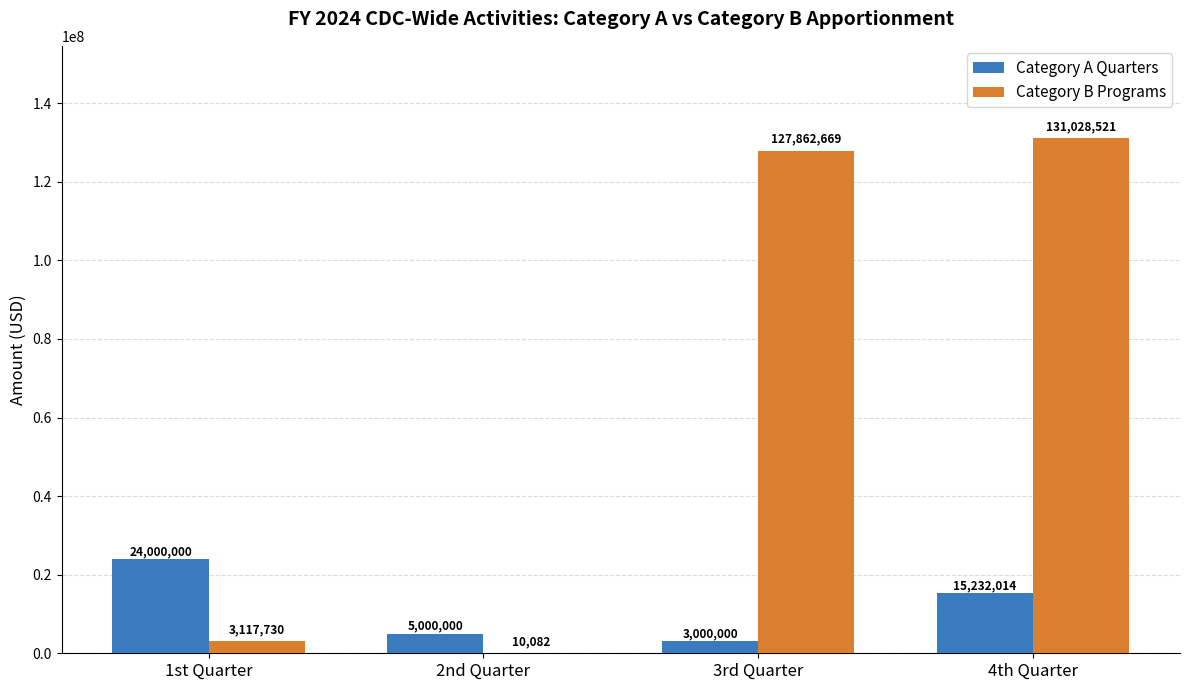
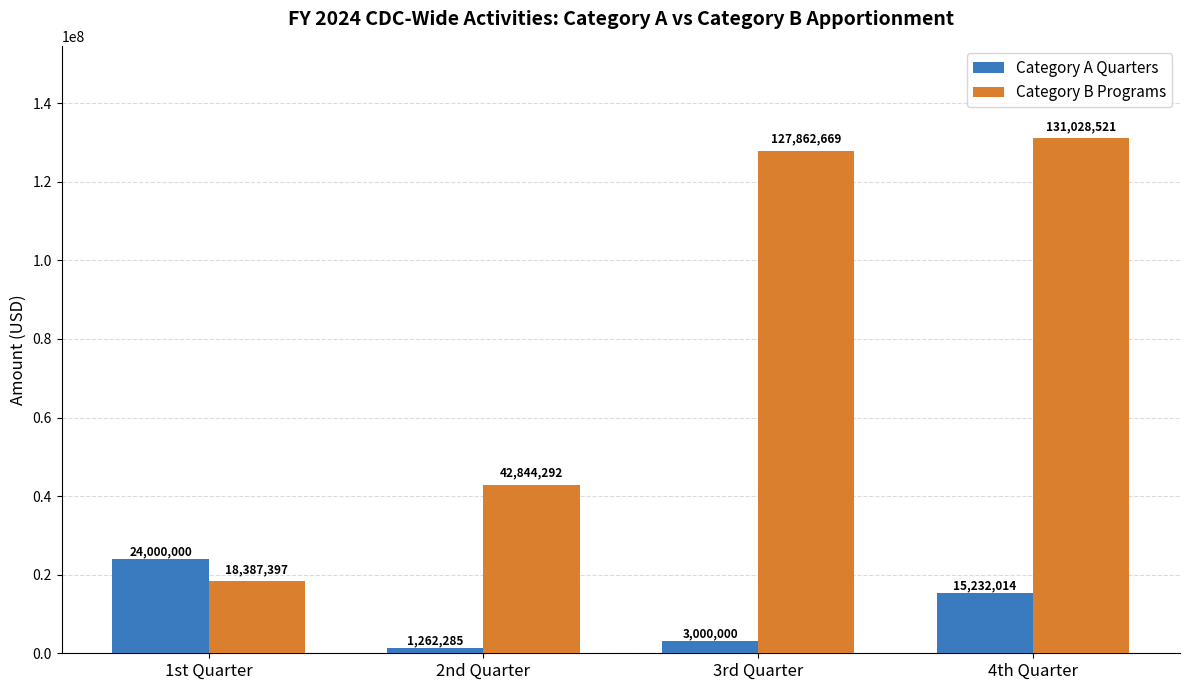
  {
    "Category A Quarters": {
      "1st Quarter": "24,000,000",
-     "2nd Quarter": "5,000,000",
+     "2nd Quarter": "1,262,285",
      "3rd Quarter": "3,000,000",
      "4th Quarter": "15,232,014"
    },
    "Category B Programs": {
-     "1st Quarter": "3,117,730",
-     "2nd Quarter": "10,082",
+     "1st Quarter": "18,387,397",
+     "2nd Quarter": "42,844,292",
      "3rd Quarter": "127,862,669",
      "4th Quarter": "131,028,521"
    }
  }
